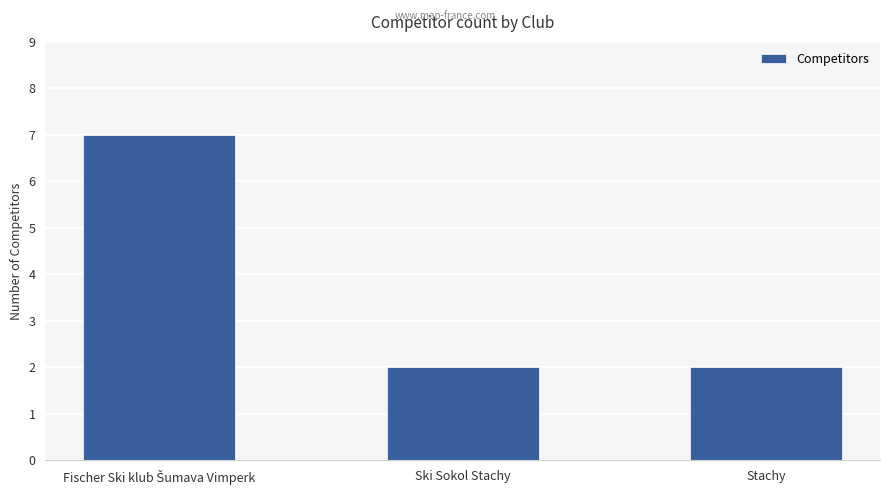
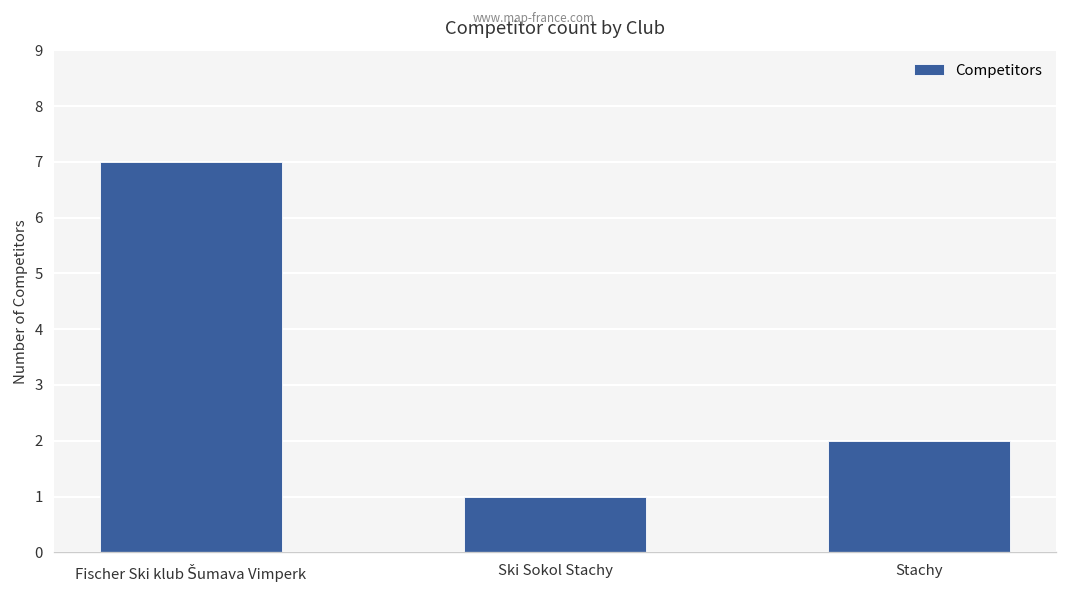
  {
    "Fischer Ski klub Šumava Vimperk": 7,
-   "Ski Sokol Stachy": 2,
+   "Ski Sokol Stachy": 1,
    "Stachy": 2
  }
